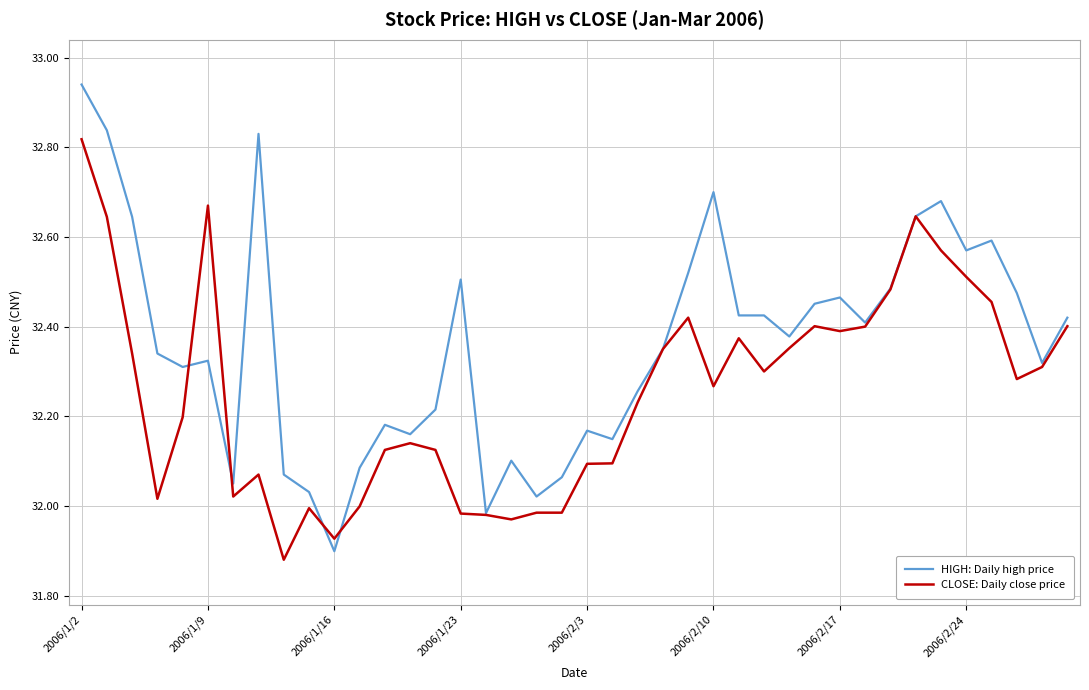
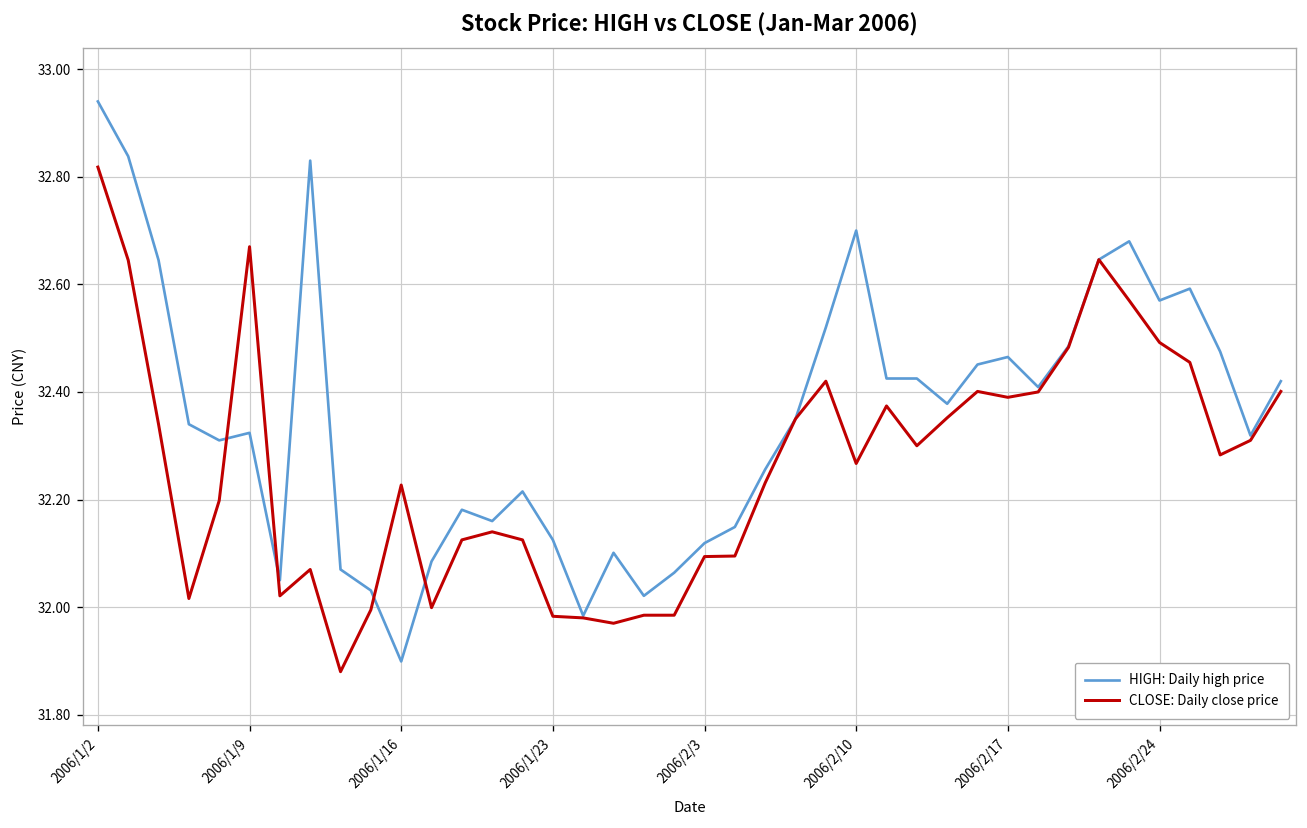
  {
    "HIGH: Daily high price": {
      "2006/1/2": 32.94,
      "2006/1/9": 32.32,
      "2006/1/16": 31.90,
-     "2006/1/23": 32.51,
-     "2006/2/3": 32.17,
+     "2006/1/23": 32.13,
+     "2006/2/3": 32.12,
      "2006/2/10": 32.70,
      "2006/2/17": 32.47,
      "2006/2/24": 32.57
    },
    "CLOSE: Daily close price": {
      "2006/1/2": 32.82,
      "2006/1/9": 32.67,
-     "2006/1/16": 31.93,
+     "2006/1/16": 32.23,
      "2006/1/23": 31.98,
      "2006/2/3": 32.09,
      "2006/2/10": 32.27,
      "2006/2/17": 32.39,
-     "2006/2/24": 32.51
+     "2006/2/24": 32.49
    }
  }
